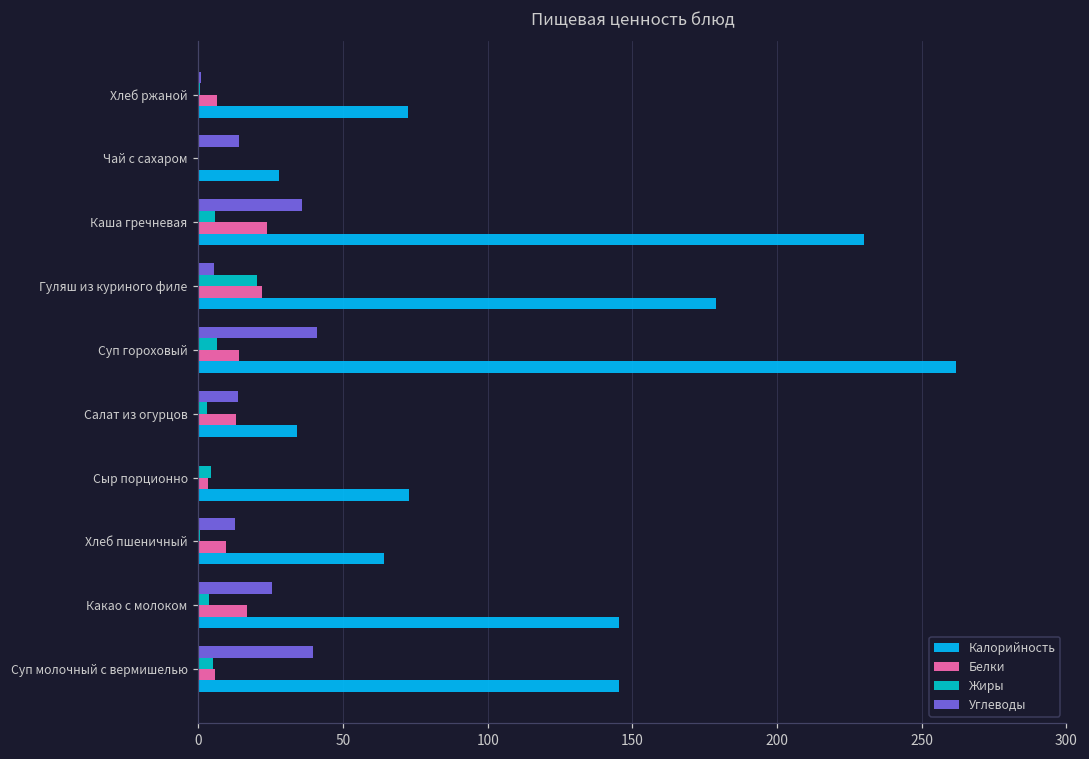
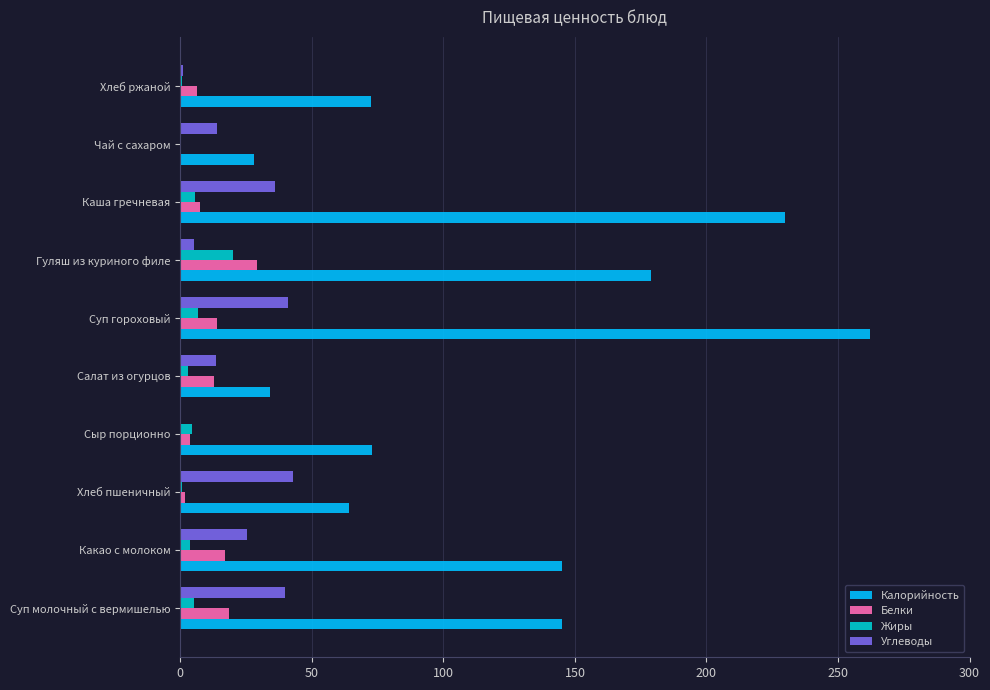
  {
    "Белки": {
      "Хлеб ржаной": 6,
-     "Каша гречневая": 24,
-     "Гуляш из куриного филе": 22,
+     "Каша гречневая": 7,
+     "Гуляш из куриного филе": 29,
      "Суп гороховый": 14,
      "Салат из огурцов": 13,
      "Сыр порционно": 3,
-     "Хлеб пшеничный": 10,
+     "Хлеб пшеничный": 2,
      "Какао с молоком": 17,
-     "Суп молочный с вермишелью": 6
+     "Суп молочный с вермишелью": 18
    },
    "Углеводы": {
      "Хлеб ржаной": 1,
      "Чай с сахаром": 14,
      "Каша гречневая": 36,
      "Гуляш из куриного филе": 5,
      "Суп гороховый": 41,
      "Салат из огурцов": 14,
      "Сыр порционно": 0,
-     "Хлеб пшеничный": 13,
+     "Хлеб пшеничный": 43,
      "Какао с молоком": 25,
      "Суп молочный с вермишелью": 40
    }
  }
